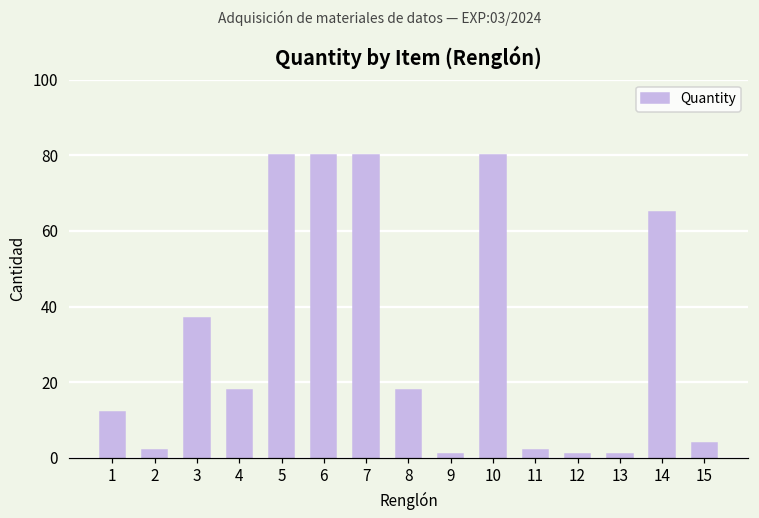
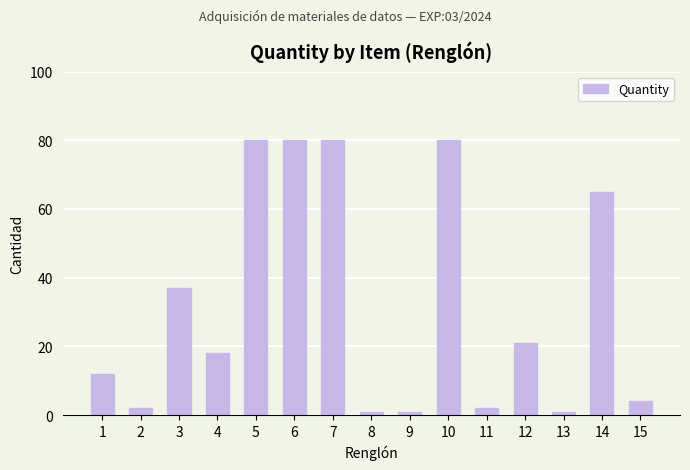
  {
    "1": 12,
    "2": 2,
    "3": 37,
    "4": 18,
    "5": 80,
    "6": 80,
    "7": 80,
-   "8": 18,
+   "8": 1,
    "9": 1,
    "10": 80,
    "11": 2,
-   "12": 1,
+   "12": 21,
    "13": 1,
    "14": 65,
    "15": 4
  }
